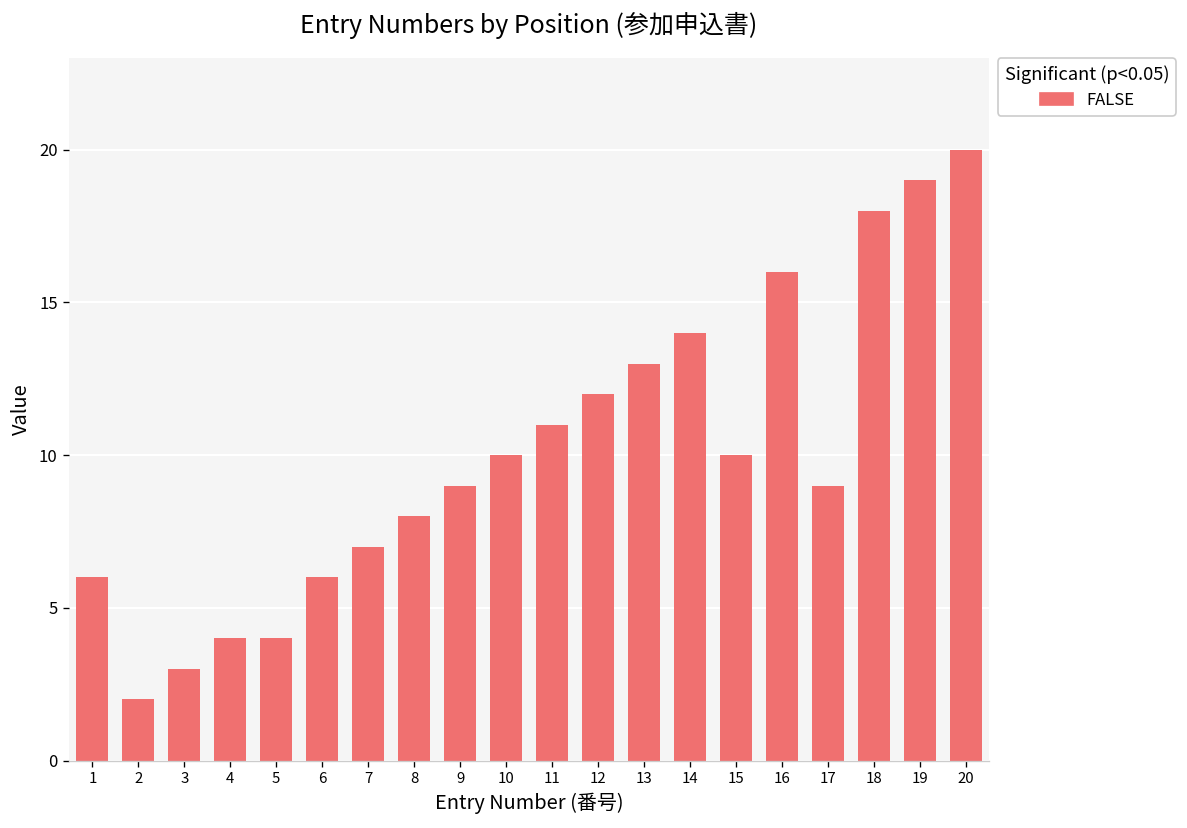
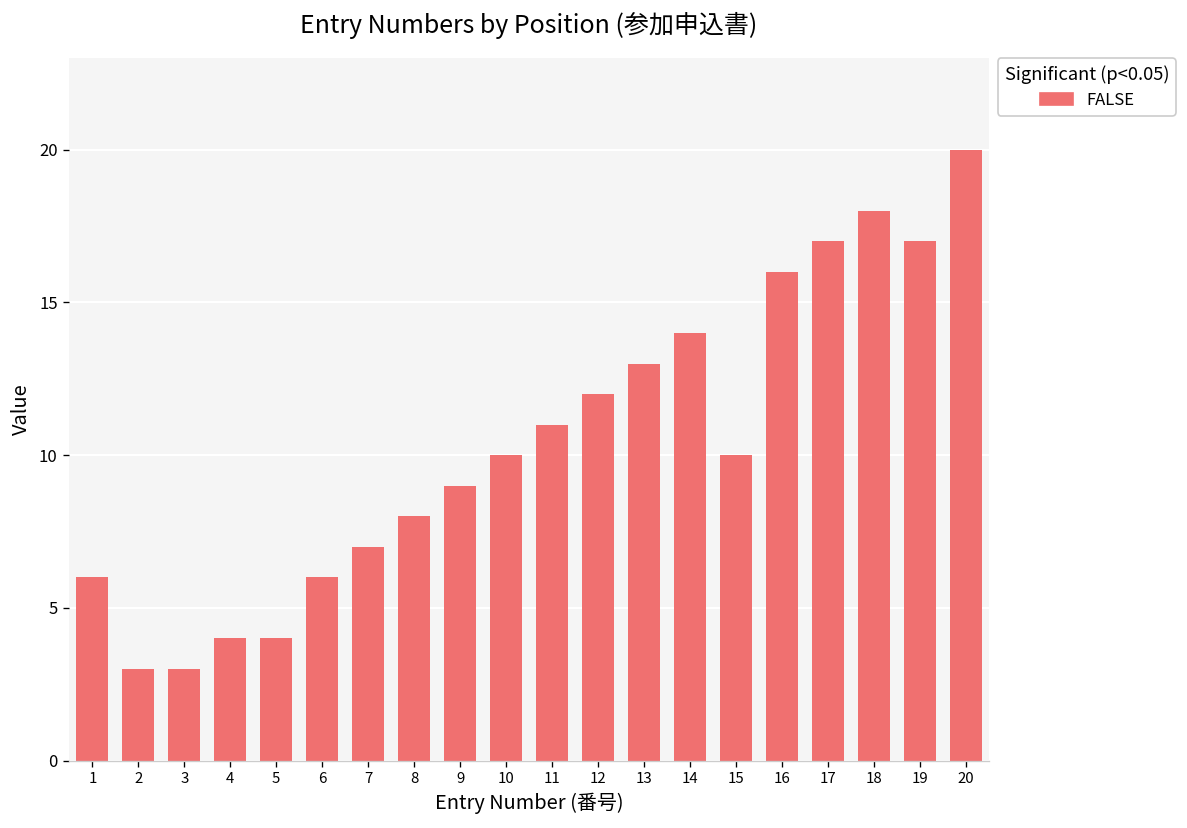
  {
    "1": 6,
-   "2": 2,
+   "2": 3,
    "3": 3,
    "4": 4,
    "5": 4,
    "6": 6,
    "7": 7,
    "8": 8,
    "9": 9,
    "10": 10,
    "11": 11,
    "12": 12,
    "13": 13,
    "14": 14,
    "15": 10,
    "16": 16,
-   "17": 9,
+   "17": 17,
    "18": 18,
-   "19": 19,
+   "19": 17,
    "20": 20
  }
